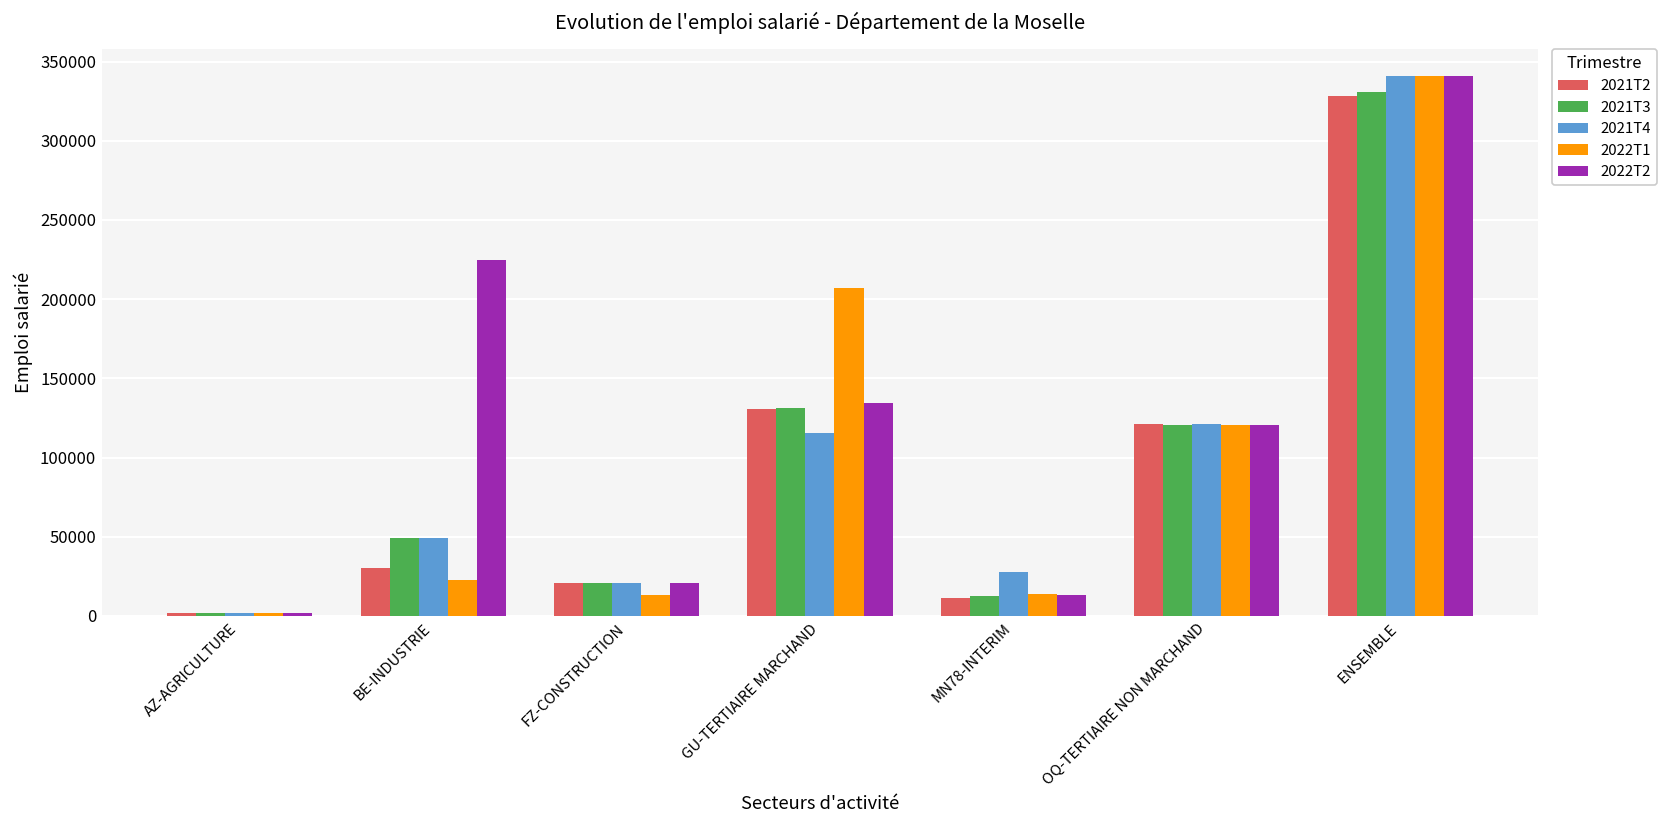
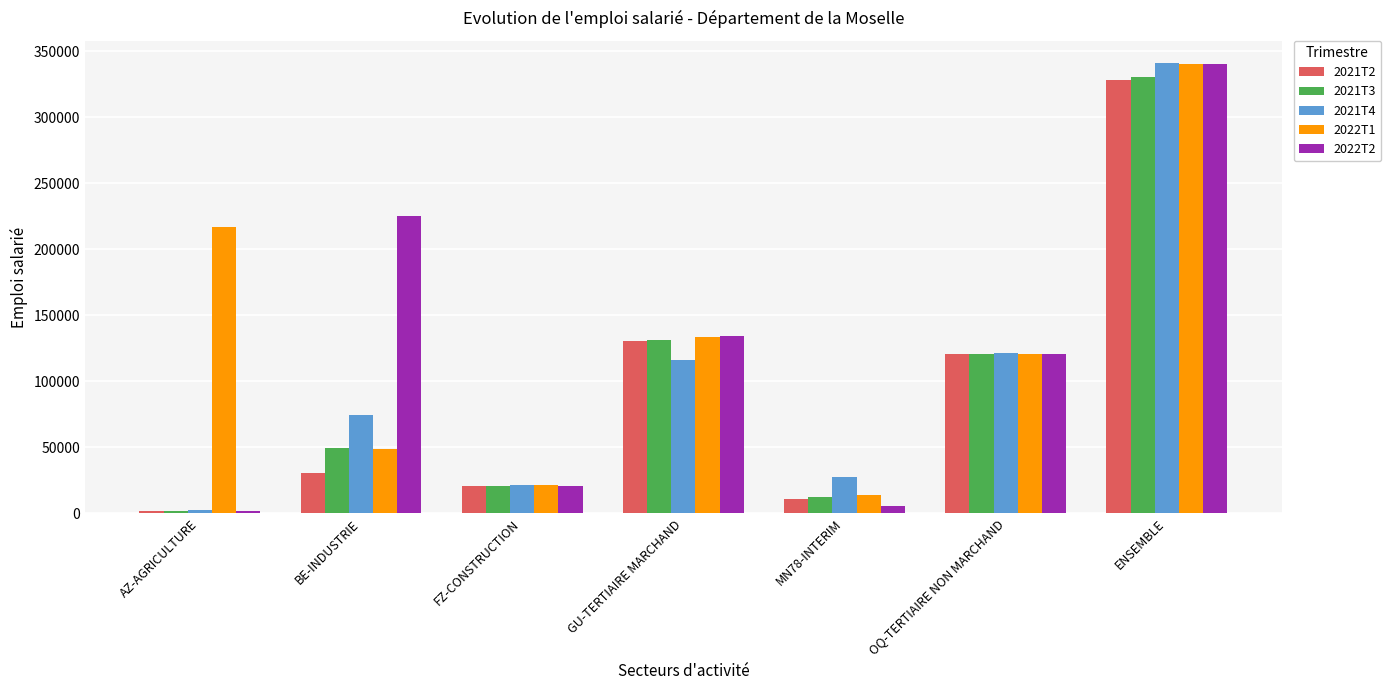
  {
    "2021T2": {
      "AZ-AGRICULTURE": 2000,
      "BE-INDUSTRIE": 30000,
      "FZ-CONSTRUCTION": 21000,
      "GU-TERTIAIRE MARCHAND": 130000,
      "MN78-INTERIM": 11000,
      "OQ-TERTIAIRE NON MARCHAND": 121000,
      "ENSEMBLE": 328000
    },
    "2021T3": {
      "AZ-AGRICULTURE": 2000,
      "BE-INDUSTRIE": 50000,
      "FZ-CONSTRUCTION": 21000,
      "GU-TERTIAIRE MARCHAND": 131000,
      "MN78-INTERIM": 12000,
      "OQ-TERTIAIRE NON MARCHAND": 121000,
      "ENSEMBLE": 331000
    },
    "2021T4": {
      "AZ-AGRICULTURE": 2000,
-     "BE-INDUSTRIE": 49000,
+     "BE-INDUSTRIE": 74000,
      "FZ-CONSTRUCTION": 21000,
      "GU-TERTIAIRE MARCHAND": 116000,
      "MN78-INTERIM": 28000,
      "OQ-TERTIAIRE NON MARCHAND": 121000,
      "ENSEMBLE": 341000
    },
    "2022T1": {
-     "AZ-AGRICULTURE": 2000,
-     "BE-INDUSTRIE": 23000,
-     "FZ-CONSTRUCTION": 13000,
-     "GU-TERTIAIRE MARCHAND": 207000,
+     "AZ-AGRICULTURE": 217000,
+     "BE-INDUSTRIE": 49000,
+     "FZ-CONSTRUCTION": 21000,
+     "GU-TERTIAIRE MARCHAND": 134000,
      "MN78-INTERIM": 14000,
      "OQ-TERTIAIRE NON MARCHAND": 121000,
      "ENSEMBLE": 341000
    },
    "2022T2": {
      "AZ-AGRICULTURE": 2000,
      "BE-INDUSTRIE": 225000,
      "FZ-CONSTRUCTION": 21000,
      "GU-TERTIAIRE MARCHAND": 135000,
-     "MN78-INTERIM": 13000,
+     "MN78-INTERIM": 6000,
      "OQ-TERTIAIRE NON MARCHAND": 121000,
      "ENSEMBLE": 341000
    }
  }
